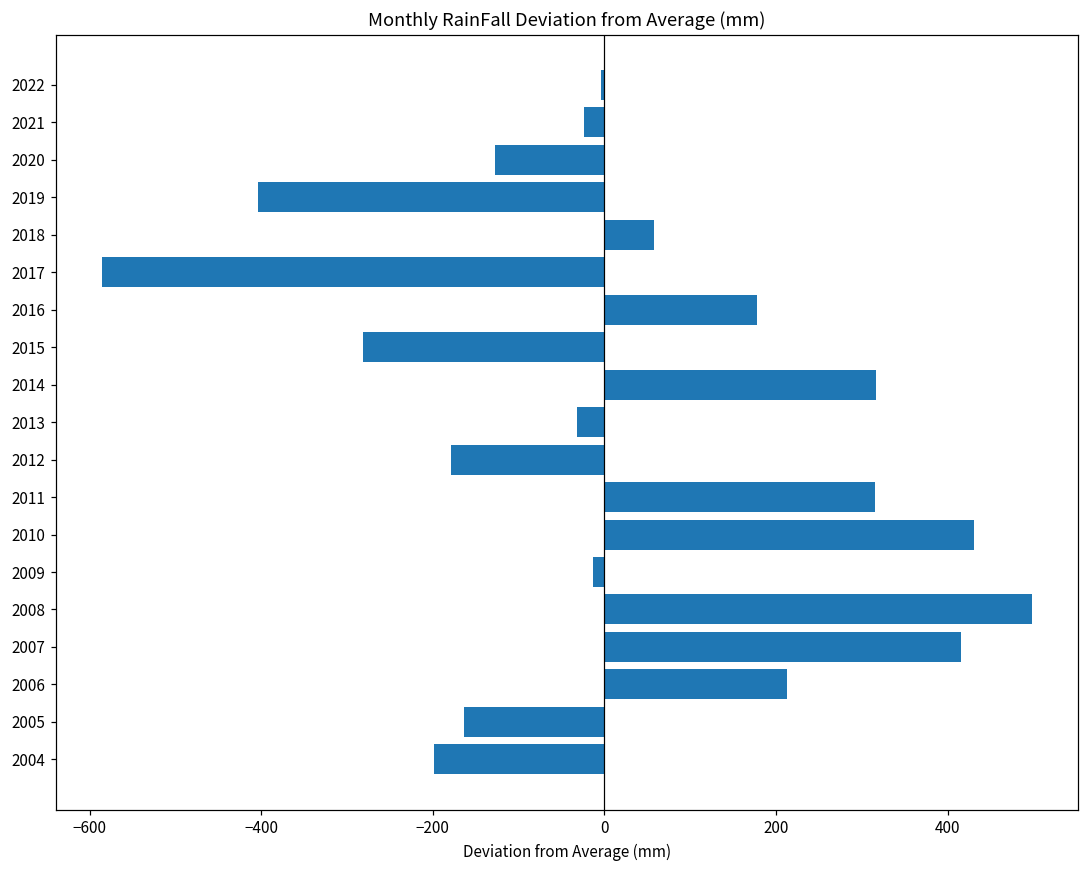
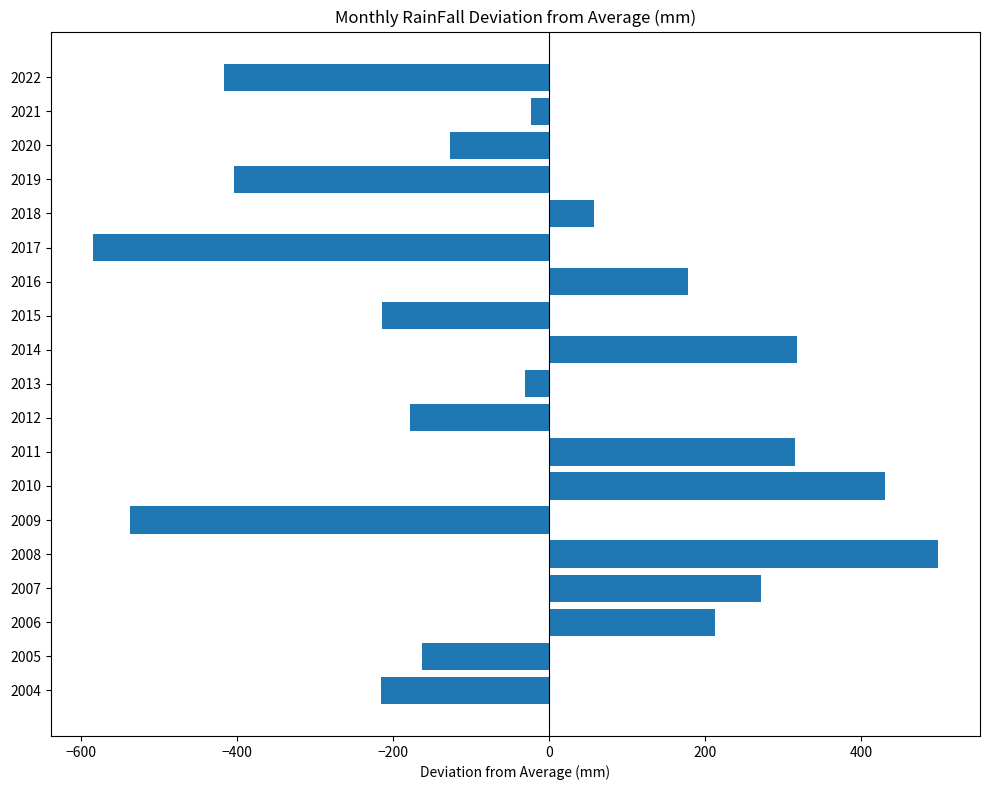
  {
-   "2022": 0,
+   "2022": -420,
    "2021": -20,
    "2020": -130,
    "2019": -400,
    "2018": 60,
    "2017": -590,
    "2016": 180,
-   "2015": -280,
+   "2015": -210,
    "2014": 320,
    "2013": -30,
    "2012": -180,
    "2011": 320,
    "2010": 430,
-   "2009": -10,
+   "2009": -540,
    "2008": 500,
-   "2007": 420,
+   "2007": 270,
    "2006": 210,
    "2005": -160,
-   "2004": -200
+   "2004": -220
  }
